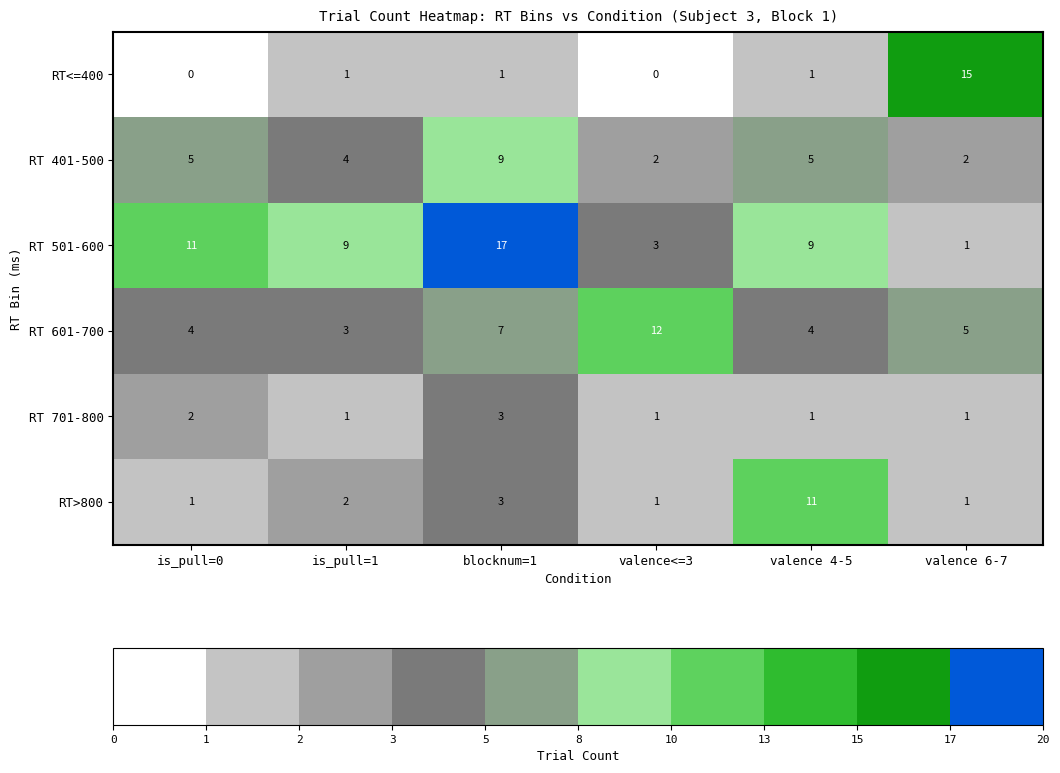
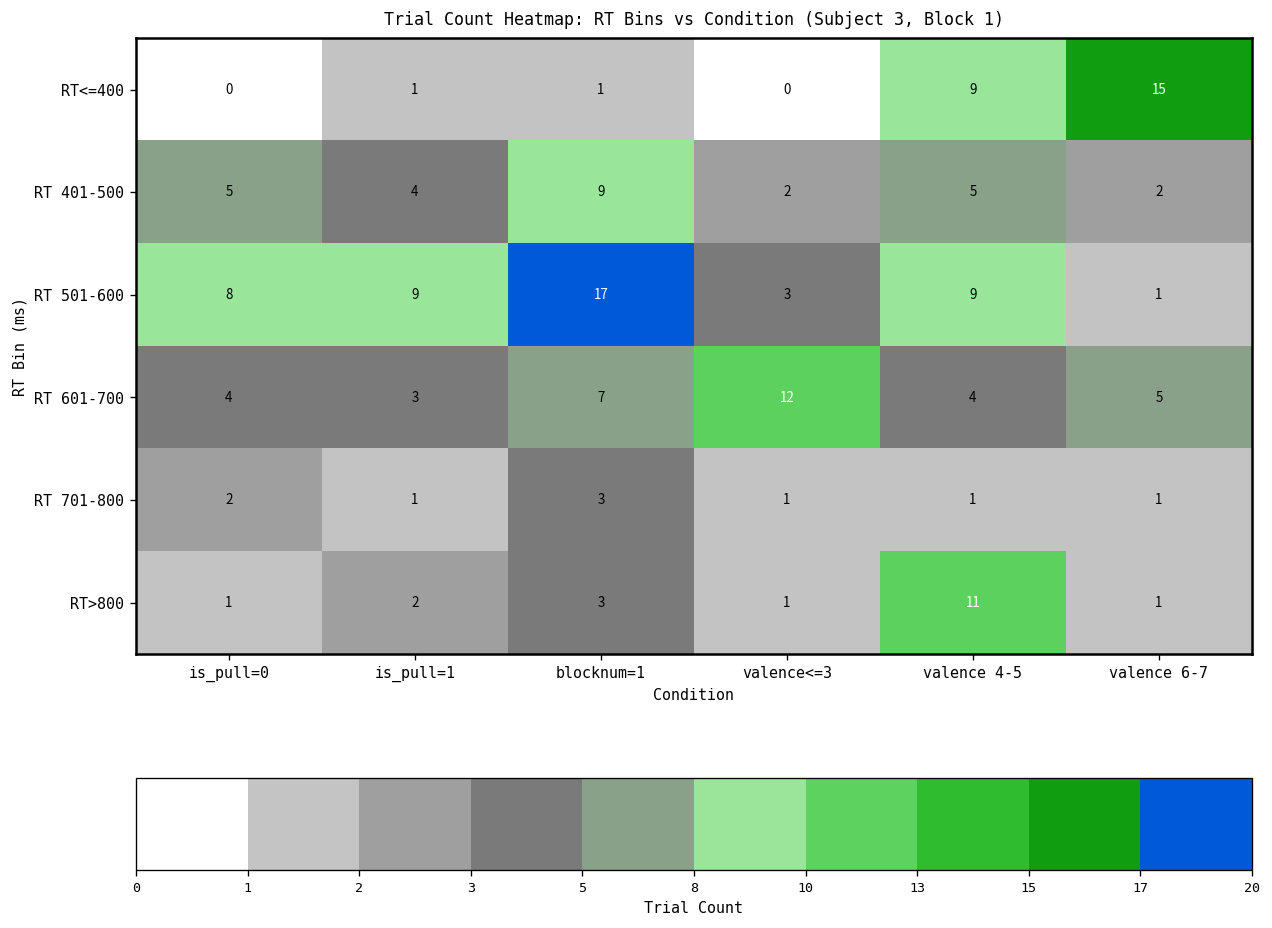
  {
    "Trial Count Heatmap: RT Bins vs Condition (Subject 3, Block 1)": {
      "RT<=400": {
        "is_pull=0": 0,
        "is_pull=1": 1,
        "blocknum=1": 1,
        "valence<=3": 0,
-       "valence 4-5": 1,
+       "valence 4-5": 9,
        "valence 6-7": 15
      },
      "RT 401-500": {
        "is_pull=0": 5,
        "is_pull=1": 4,
        "blocknum=1": 9,
        "valence<=3": 2,
        "valence 4-5": 5,
        "valence 6-7": 2
      },
      "RT 501-600": {
-       "is_pull=0": 11,
+       "is_pull=0": 8,
        "is_pull=1": 9,
        "blocknum=1": 17,
        "valence<=3": 3,
        "valence 4-5": 9,
        "valence 6-7": 1
      },
      "RT 601-700": {
        "is_pull=0": 4,
        "is_pull=1": 3,
        "blocknum=1": 7,
        "valence<=3": 12,
        "valence 4-5": 4,
        "valence 6-7": 5
      },
      "RT 701-800": {
        "is_pull=0": 2,
        "is_pull=1": 1,
        "blocknum=1": 3,
        "valence<=3": 1,
        "valence 4-5": 1,
        "valence 6-7": 1
      },
      "RT>800": {
        "is_pull=0": 1,
        "is_pull=1": 2,
        "blocknum=1": 3,
        "valence<=3": 1,
        "valence 4-5": 11,
        "valence 6-7": 1
      }
    }
  }
